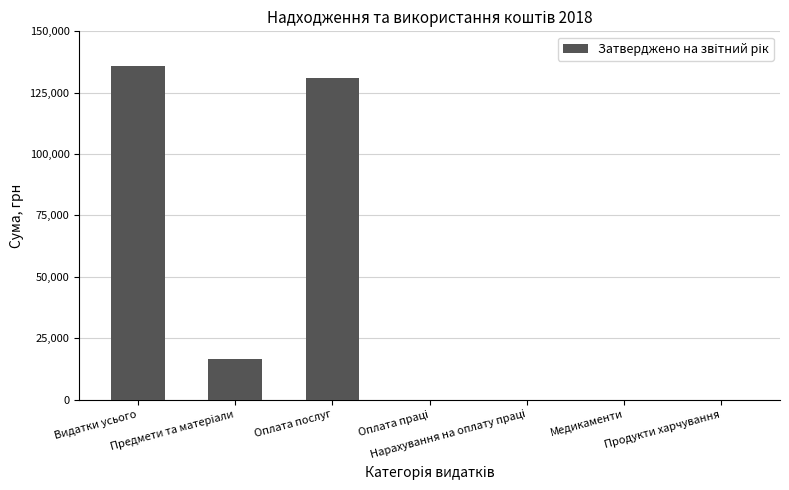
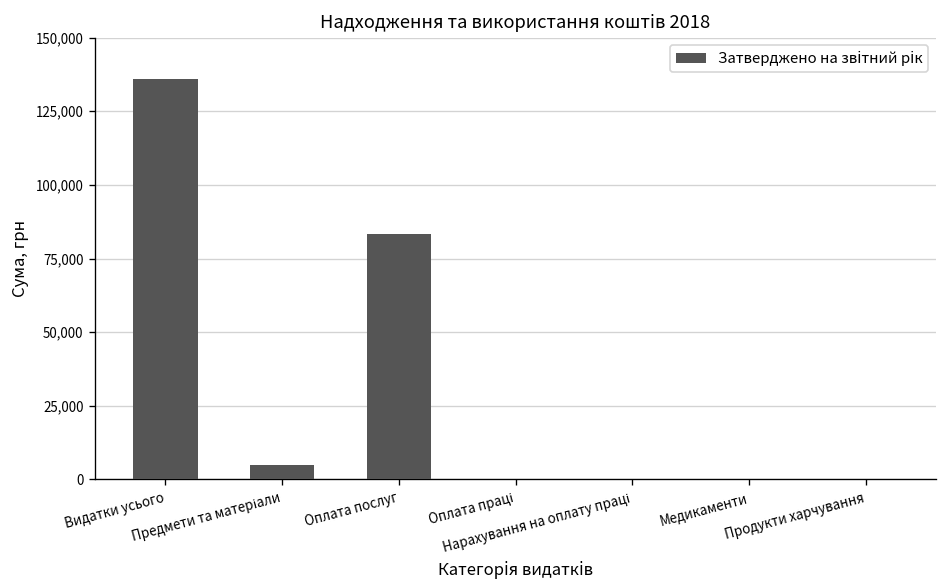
  {
    "Видатки усього": "136,000",
-   "Предмети та матеріали": "16,000",
-   "Оплата послуг": "131,000",
+   "Предмети та матеріали": "5,000",
+   "Оплата послуг": "83,000",
    "Оплата праці": "0",
    "Нарахування на оплату праці": "0",
    "Медикаменти": "0",
    "Продукти харчування": "0"
  }
